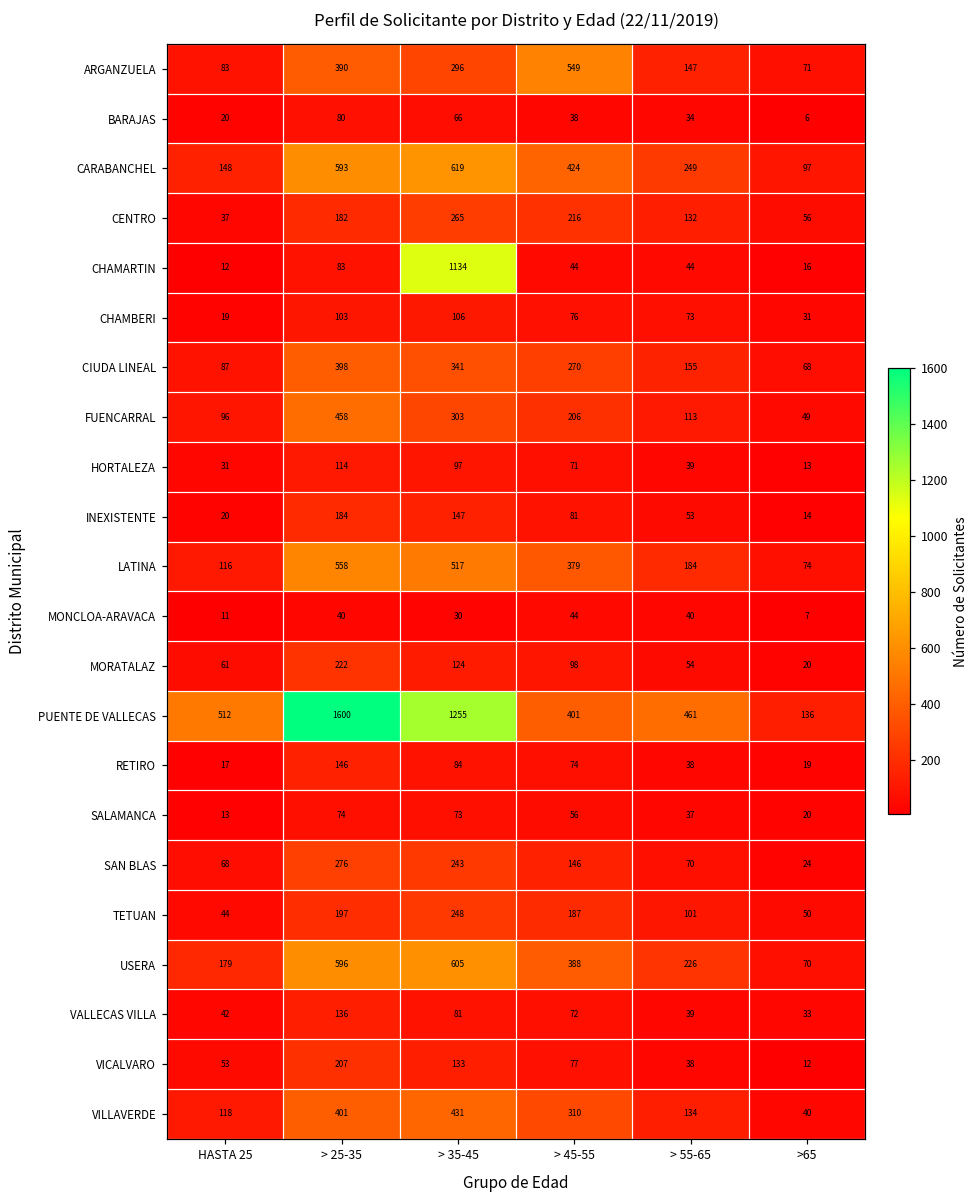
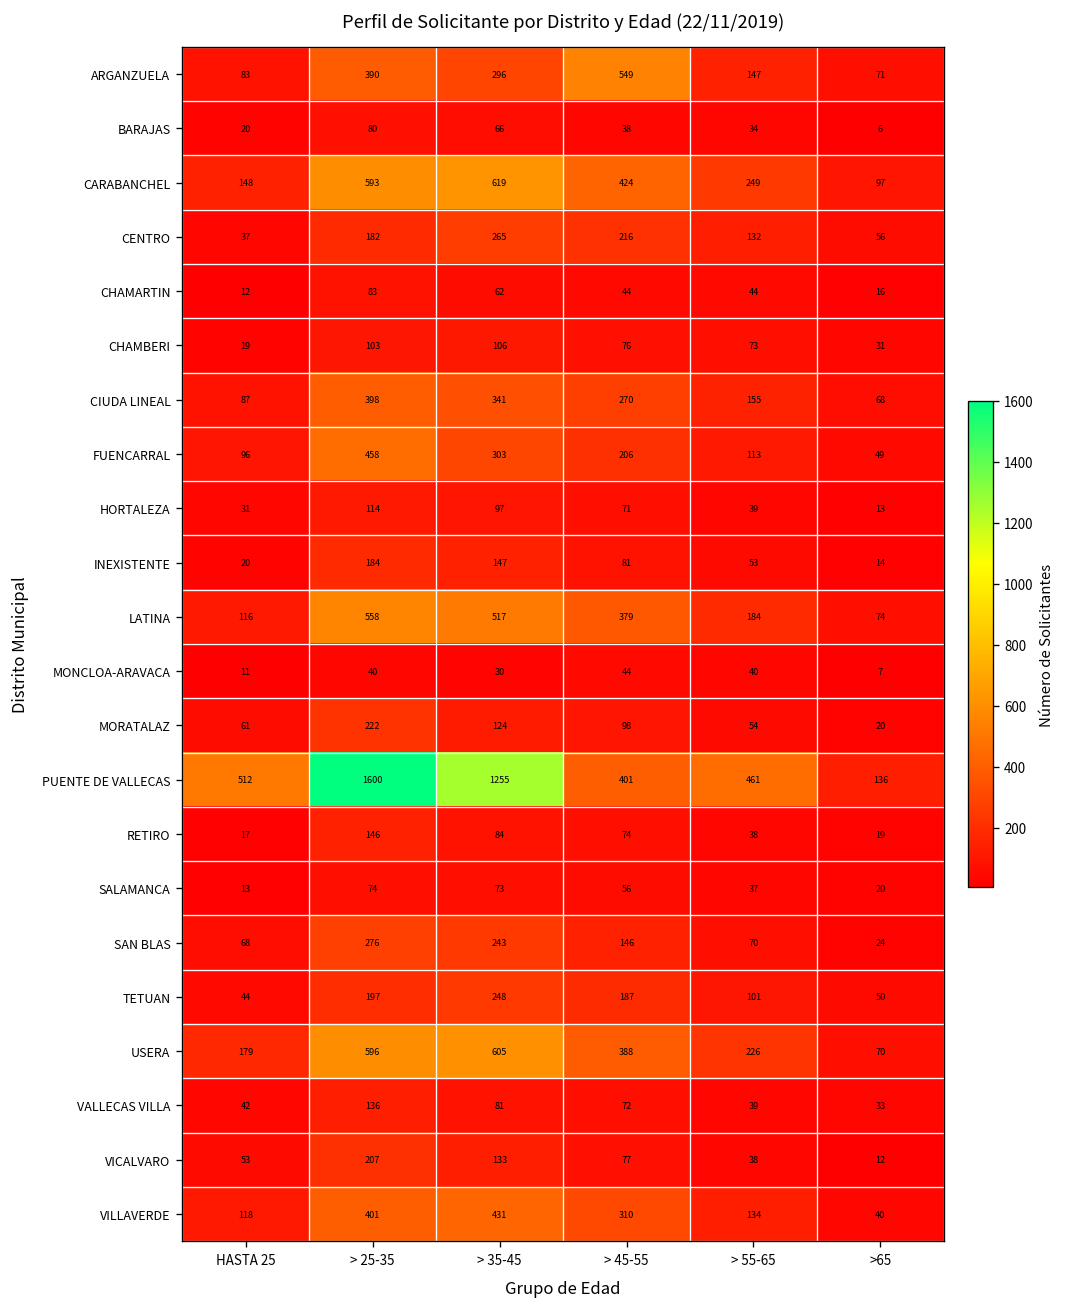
  {
    "ARGANZUELA": {
      "HASTA 25": 83,
      "> 25-35": 390,
      "> 35-45": 296,
      "> 45-55": 549,
      "> 55-65": 147,
      ">65": 71
    },
    "BARAJAS": {
      "HASTA 25": 20,
      "> 25-35": 80,
      "> 35-45": 66,
      "> 45-55": 38,
      "> 55-65": 34,
      ">65": 6
    },
    "CARABANCHEL": {
      "HASTA 25": 148,
      "> 25-35": 593,
      "> 35-45": 619,
      "> 45-55": 424,
      "> 55-65": 249,
      ">65": 97
    },
    "CENTRO": {
      "HASTA 25": 37,
      "> 25-35": 182,
      "> 35-45": 265,
      "> 45-55": 216,
      "> 55-65": 132,
      ">65": 56
    },
    "CHAMARTIN": {
      "HASTA 25": 12,
      "> 25-35": 83,
-     "> 35-45": 1134,
+     "> 35-45": 62,
      "> 45-55": 44,
      "> 55-65": 44,
      ">65": 16
    },
    "CHAMBERI": {
      "HASTA 25": 19,
      "> 25-35": 103,
      "> 35-45": 106,
      "> 45-55": 76,
      "> 55-65": 73,
      ">65": 31
    },
    "CIUDA LINEAL": {
      "HASTA 25": 87,
      "> 25-35": 398,
      "> 35-45": 341,
      "> 45-55": 270,
      "> 55-65": 155,
      ">65": 68
    },
    "FUENCARRAL": {
      "HASTA 25": 96,
      "> 25-35": 458,
      "> 35-45": 303,
      "> 45-55": 206,
      "> 55-65": 113,
      ">65": 49
    },
    "HORTALEZA": {
      "HASTA 25": 31,
      "> 25-35": 114,
      "> 35-45": 97,
      "> 45-55": 71,
      "> 55-65": 39,
      ">65": 13
    },
    "INEXISTENTE": {
      "HASTA 25": 20,
      "> 25-35": 184,
      "> 35-45": 147,
      "> 45-55": 81,
      "> 55-65": 53,
      ">65": 14
    },
    "LATINA": {
      "HASTA 25": 116,
      "> 25-35": 558,
      "> 35-45": 517,
      "> 45-55": 379,
      "> 55-65": 184,
      ">65": 74
    },
    "MONCLOA-ARAVACA": {
      "HASTA 25": 11,
      "> 25-35": 40,
      "> 35-45": 30,
      "> 45-55": 44,
      "> 55-65": 40,
      ">65": 7
    },
    "MORATALAZ": {
      "HASTA 25": 61,
      "> 25-35": 222,
      "> 35-45": 124,
      "> 45-55": 98,
      "> 55-65": 54,
      ">65": 20
    },
    "PUENTE DE VALLECAS": {
      "HASTA 25": 512,
      "> 25-35": 1600,
      "> 35-45": 1255,
      "> 45-55": 401,
      "> 55-65": 461,
      ">65": 136
    },
    "RETIRO": {
      "HASTA 25": 17,
      "> 25-35": 146,
      "> 35-45": 84,
      "> 45-55": 74,
      "> 55-65": 38,
      ">65": 19
    },
    "SALAMANCA": {
      "HASTA 25": 13,
      "> 25-35": 74,
      "> 35-45": 73,
      "> 45-55": 56,
      "> 55-65": 37,
      ">65": 20
    },
    "SAN BLAS": {
      "HASTA 25": 68,
      "> 25-35": 276,
      "> 35-45": 243,
      "> 45-55": 146,
      "> 55-65": 70,
      ">65": 24
    },
    "TETUAN": {
      "HASTA 25": 44,
      "> 25-35": 197,
      "> 35-45": 248,
      "> 45-55": 187,
      "> 55-65": 101,
      ">65": 50
    },
    "USERA": {
      "HASTA 25": 179,
      "> 25-35": 596,
      "> 35-45": 605,
      "> 45-55": 388,
      "> 55-65": 226,
      ">65": 70
    },
    "VALLECAS VILLA": {
      "HASTA 25": 42,
      "> 25-35": 136,
      "> 35-45": 81,
      "> 45-55": 72,
      "> 55-65": 39,
      ">65": 33
    },
    "VICALVARO": {
      "HASTA 25": 53,
      "> 25-35": 207,
      "> 35-45": 133,
      "> 45-55": 77,
      "> 55-65": 38,
      ">65": 12
    },
    "VILLAVERDE": {
      "HASTA 25": 118,
      "> 25-35": 401,
      "> 35-45": 431,
      "> 45-55": 310,
      "> 55-65": 134,
      ">65": 40
    }
  }
